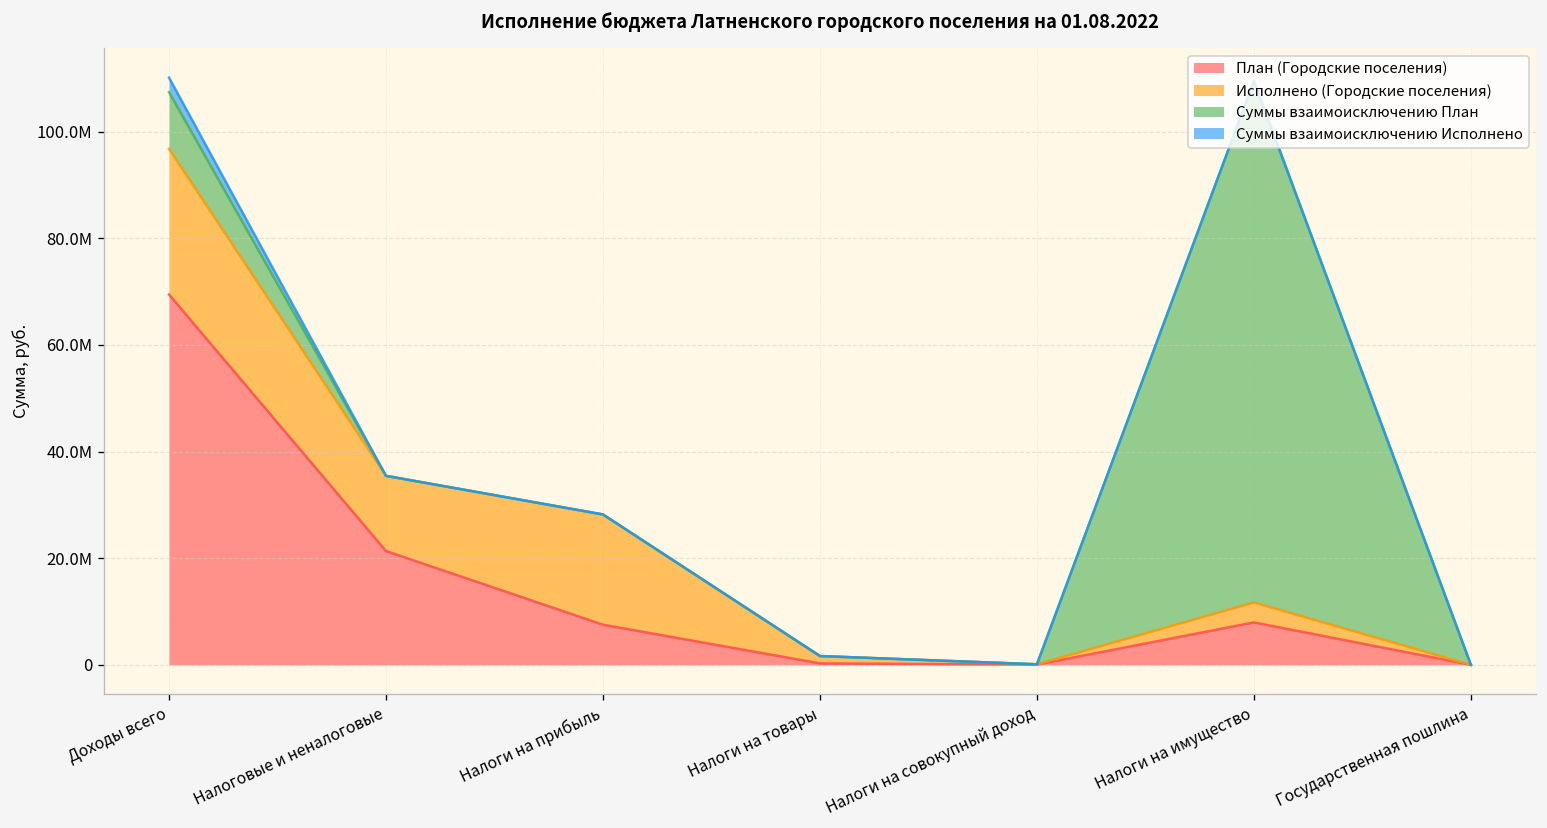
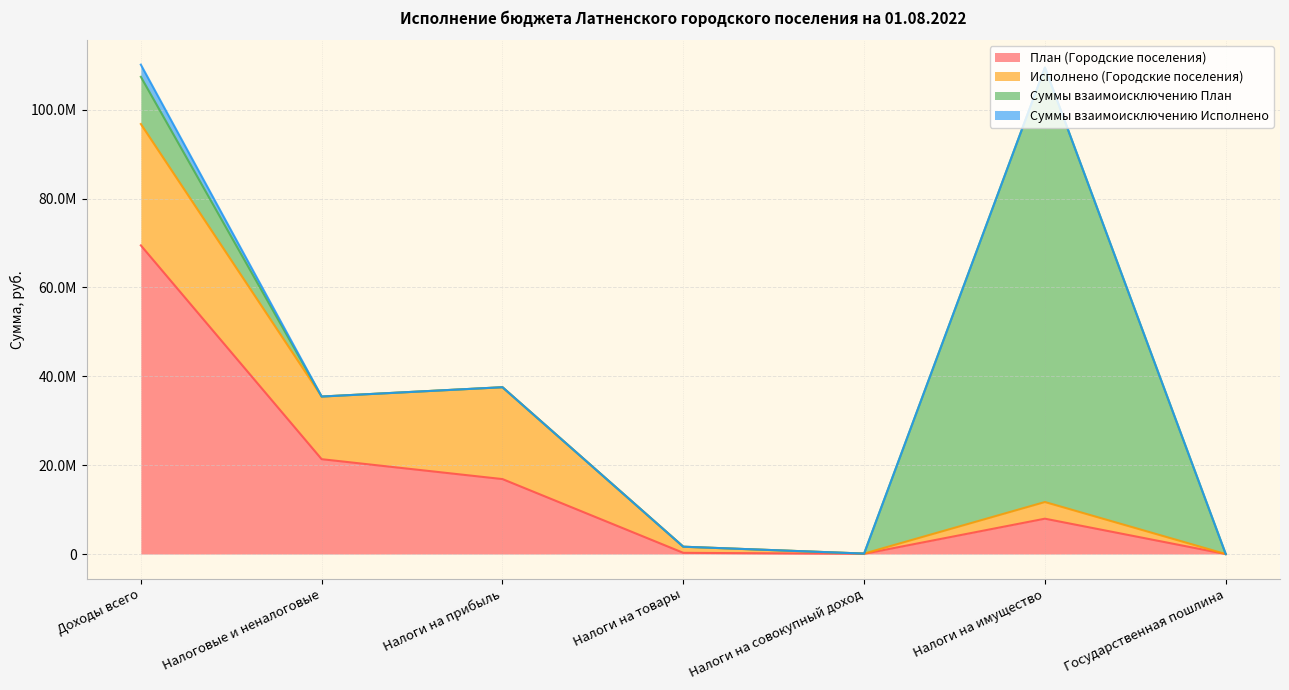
  {
    "План (Городские поселения)": {
      "Доходы всего": 69000000,
      "Налоговые и неналоговые": 21000000,
-     "Налоги на прибыль": 8000000,
+     "Налоги на прибыль": 17000000,
      "Налоги на товары": 0,
      "Налоги на имущество": 8000000
    },
    "Исполнено (Городские поселения)": {
      "Доходы всего": 27000000,
      "Налоги на имущество": 4000000
    },
    "Суммы взаимоисключению План": {
      "Доходы всего": 11000000
    },
    "Суммы взаимоисключению Исполнено": {
      "Доходы всего": 3000000
    }
  }
